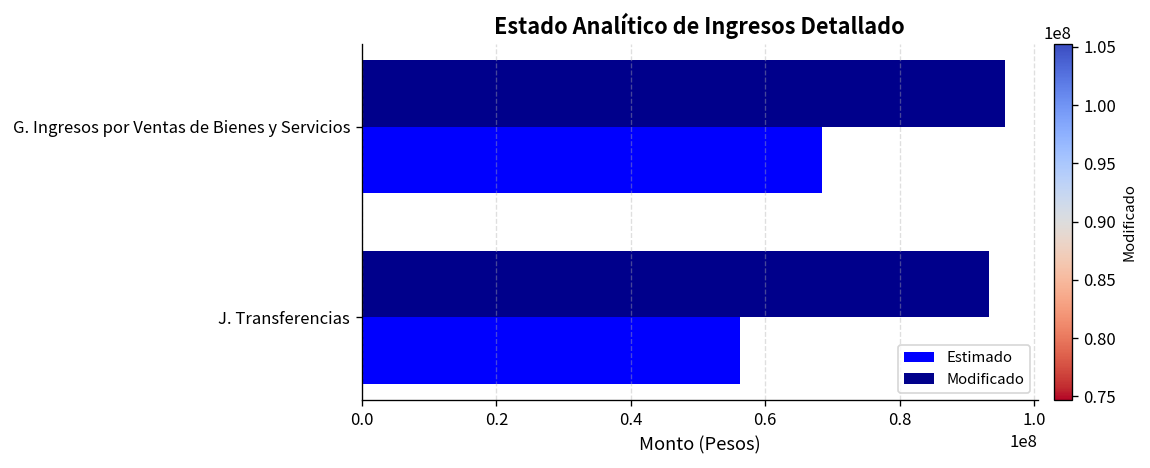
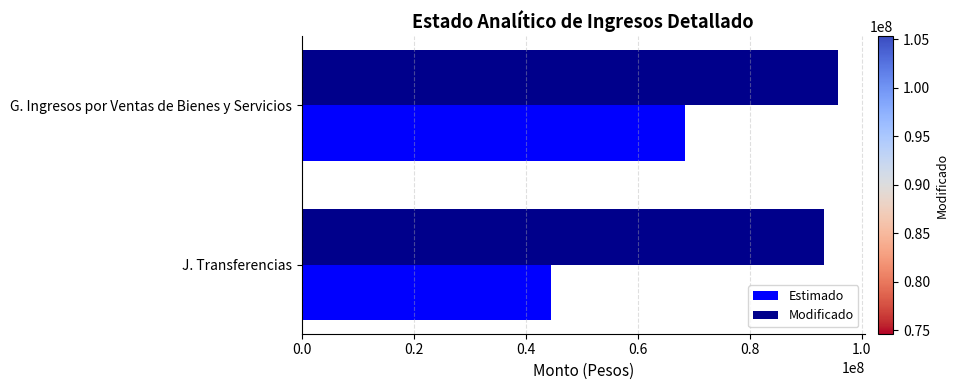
  {
    "Estimado": {
      "G. Ingresos por Ventas de Bienes y Servicios": 68000000,
-     "J. Transferencias": 56000000
+     "J. Transferencias": 45000000
    },
    "Modificado": {
      "G. Ingresos por Ventas de Bienes y Servicios": 96000000,
      "J. Transferencias": 93000000
    }
  }
